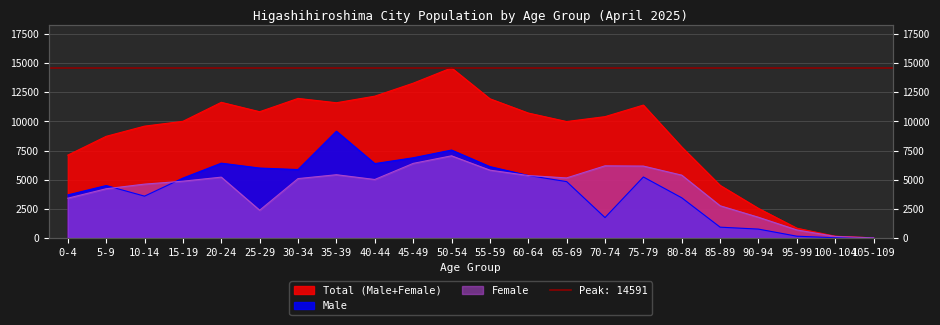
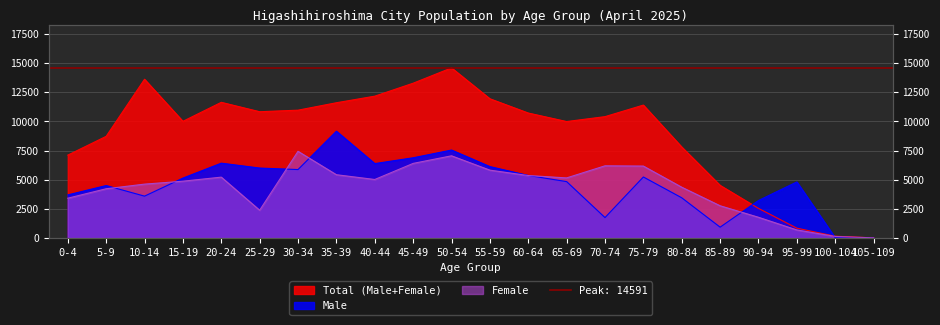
  {
    "Total (Male+Female)": {
      "0-4": 7100,
      "5-9": 8700,
-     "10-14": 9600,
+     "10-14": 13600,
      "15-19": 10000,
      "20-24": 11600,
      "25-29": 10800,
-     "30-34": 12000,
+     "30-34": 11000,
      "35-39": 11600,
      "40-44": 12200,
      "45-49": 13300,
      "50-54": 14600,
      "55-59": 11900,
      "60-64": 10700,
      "65-69": 10000,
      "70-74": 10400,
      "75-79": 11400,
      "80-84": 7800,
      "85-89": 4500,
      "90-94": 2500
    },
    "Male": {
      "0-4": 3700,
      "5-9": 4500,
      "10-14": 3600,
      "15-19": 5100,
      "20-24": 6400,
      "25-29": 6000,
      "30-34": 5900,
      "35-39": 9200,
      "40-44": 6400,
      "45-49": 6900,
      "50-54": 7500,
      "55-59": 6100,
      "65-69": 4800,
      "70-74": 1700,
      "75-79": 5200,
      "80-84": 3400,
      "85-89": 900,
-     "90-94": 800,
-     "95-99": 200
+     "90-94": 3200,
+     "95-99": 4800
    },
    "Female": {
      "0-4": 3400,
      "5-9": 4200,
      "10-14": 4600,
      "15-19": 4900,
      "20-24": 5200,
      "25-29": 2400,
-     "30-34": 5100,
+     "30-34": 7400,
      "35-39": 5400,
      "40-44": 5000,
      "45-49": 6400,
      "50-54": 7000,
      "55-59": 5800,
      "65-69": 5200,
      "70-74": 6200,
      "75-79": 6200,
-     "80-84": 5400,
+     "80-84": 4400,
      "85-89": 2800,
      "90-94": 1800
    }
  }
